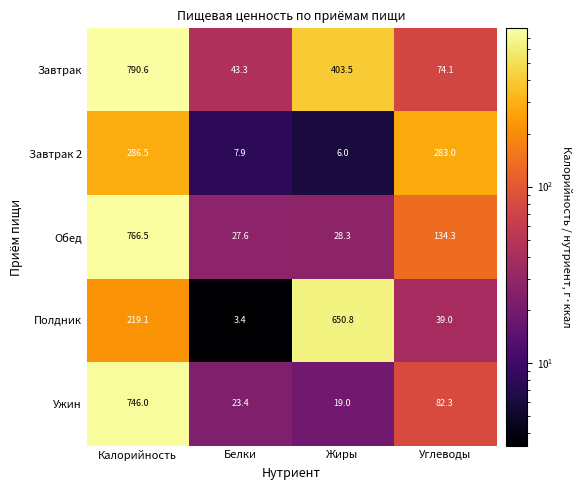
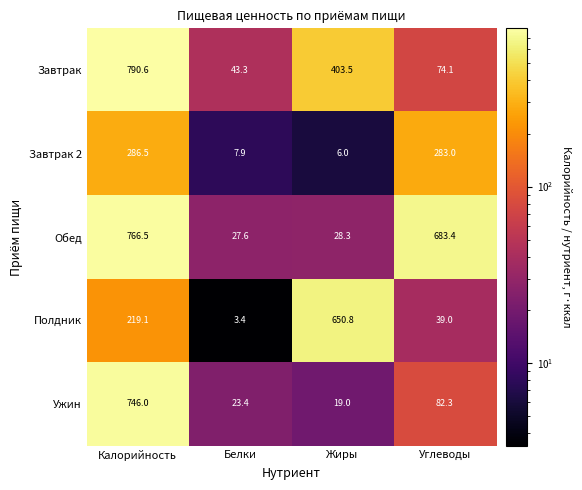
  {
    "Завтрак": {
      "Калорийность": 790.6,
      "Белки": 43.3,
      "Жиры": 403.5,
      "Углеводы": 74.1
    },
    "Завтрак 2": {
      "Калорийность": 286.5,
      "Белки": 7.9,
      "Жиры": 6.0,
      "Углеводы": 283.0
    },
    "Обед": {
      "Калорийность": 766.5,
      "Белки": 27.6,
      "Жиры": 28.3,
-     "Углеводы": 134.3
+     "Углеводы": 683.4
    },
    "Полдник": {
      "Калорийность": 219.1,
      "Белки": 3.4,
      "Жиры": 650.8,
      "Углеводы": 39.0
    },
    "Ужин": {
      "Калорийность": 746.0,
      "Белки": 23.4,
      "Жиры": 19.0,
      "Углеводы": 82.3
    }
  }
